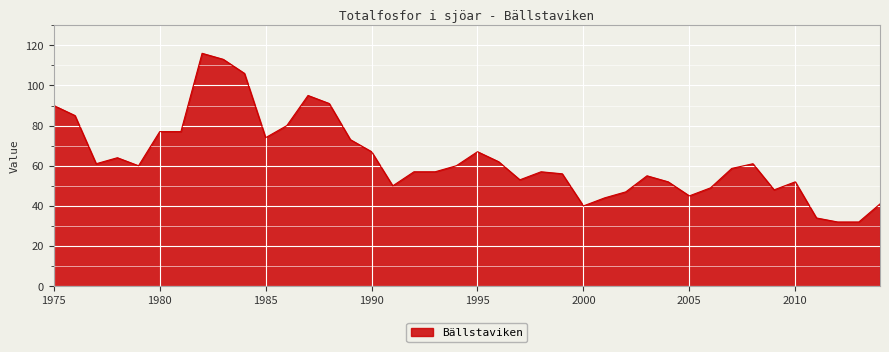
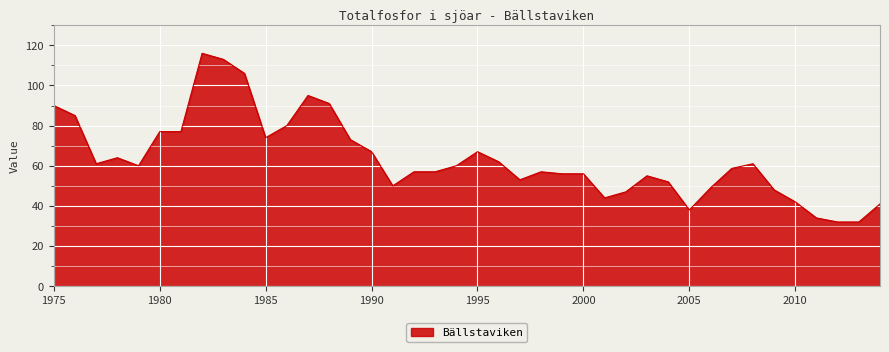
  {
    "1975": 90,
    "1980": 77,
    "1985": 74,
    "1990": 67,
    "1995": 67,
-   "2000": 40,
-   "2005": 45,
-   "2010": 52
+   "2000": 56,
+   "2005": 38,
+   "2010": 42
  }
